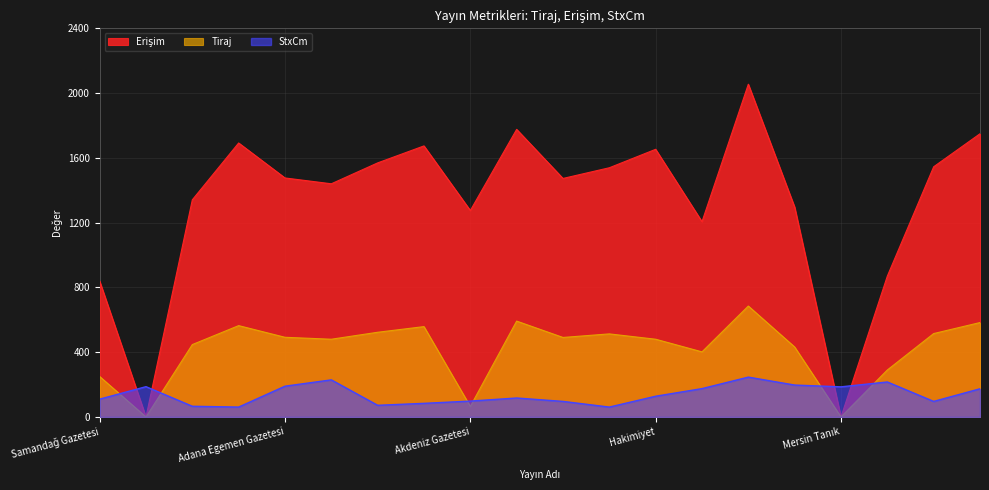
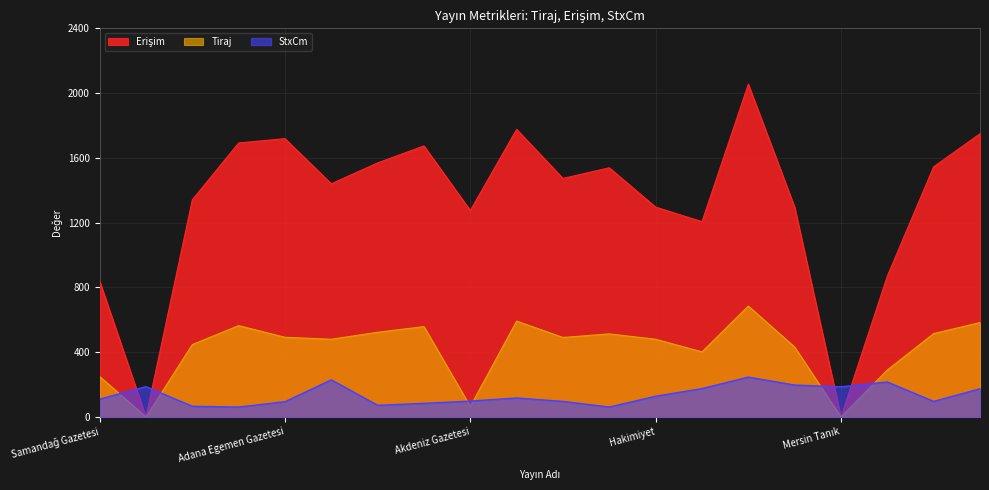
  {
    "Erişim": {
      "Samandağ Gazetesi": 840,
-     "Adana Egemen Gazetesi": 1480,
+     "Adana Egemen Gazetesi": 1720,
      "Akdeniz Gazetesi": 1280,
-     "Hakimiyet": 1650
+     "Hakimiyet": 1300
    },
    "Tiraj": {
      "Samandağ Gazetesi": 250,
      "Adana Egemen Gazetesi": 490,
      "Akdeniz Gazetesi": 70,
      "Hakimiyet": 480
    },
    "StxCm": {
      "Samandağ Gazetesi": 110,
-     "Adana Egemen Gazetesi": 190,
+     "Adana Egemen Gazetesi": 90,
      "Akdeniz Gazetesi": 100,
      "Hakimiyet": 130,
      "Mersin Tanık": 190
    }
  }
